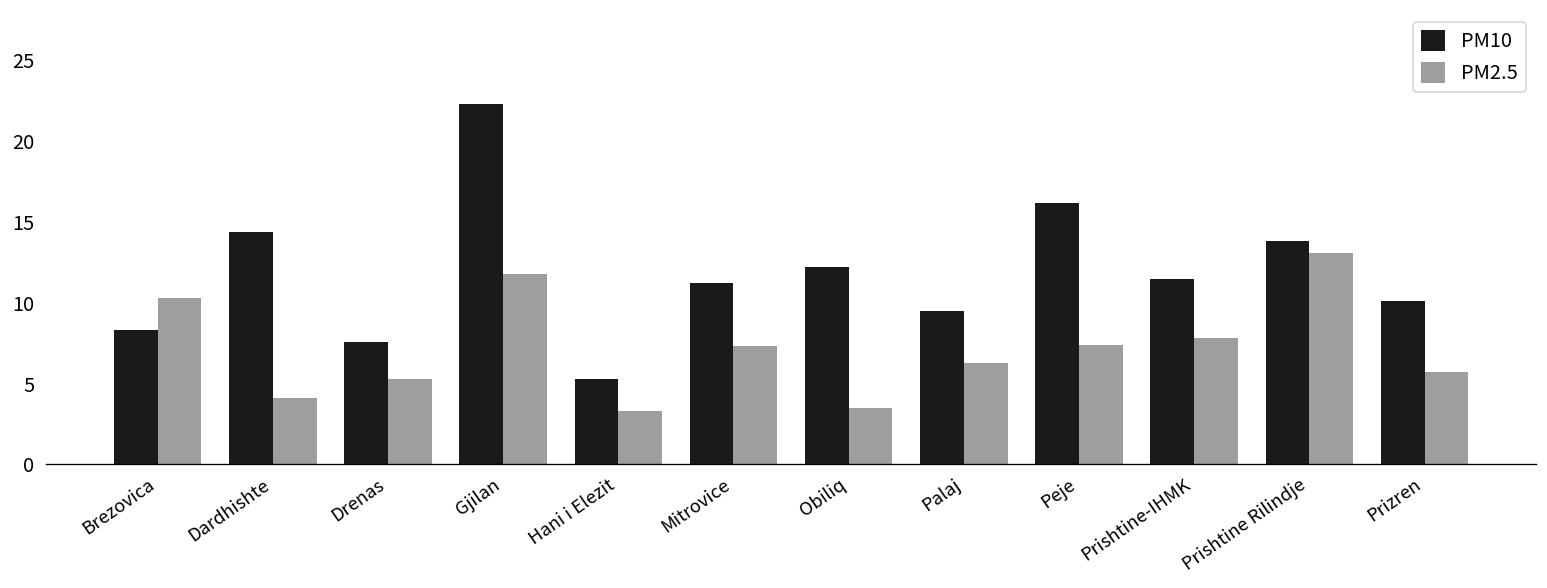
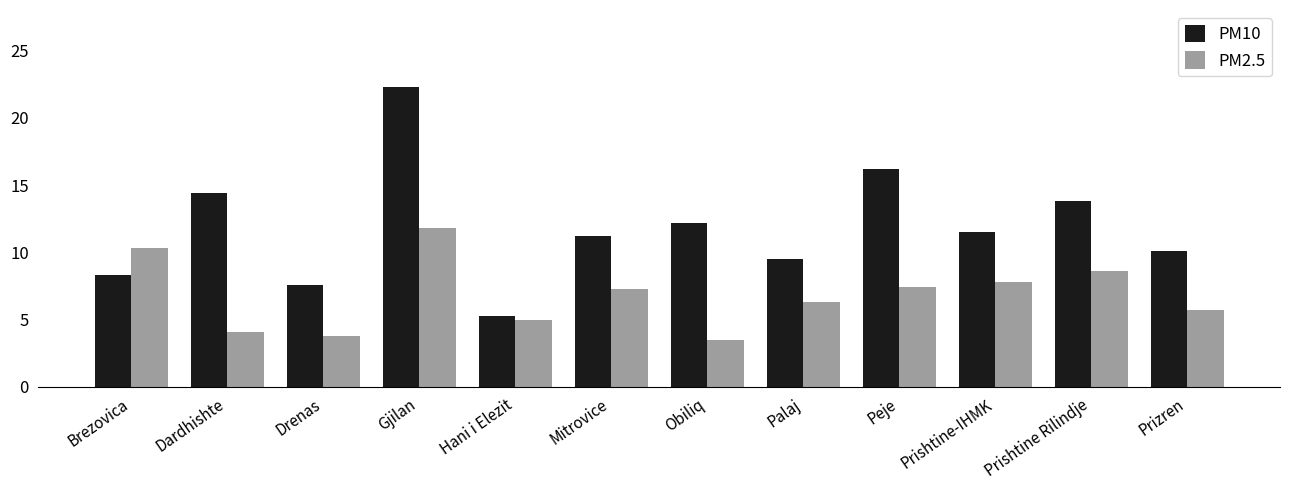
  {
    "PM10": {
      "Brezovica": 8.3,
      "Dardhishte": 14.4,
      "Drenas": 7.6,
      "Gjilan": 22.3,
      "Hani i Elezit": 5.3,
      "Mitrovice": 11.2,
      "Obiliq": 12.2,
      "Palaj": 9.5,
      "Peje": 16.2,
      "Prishtine-IHMK": 11.5,
      "Prishtine Rilindje": 13.8,
      "Prizren": 10.1
    },
    "PM2.5": {
      "Brezovica": 10.3,
      "Dardhishte": 4.1,
-     "Drenas": 5.3,
+     "Drenas": 3.8,
      "Gjilan": 11.8,
-     "Hani i Elezit": 3.3,
+     "Hani i Elezit": 5.0,
      "Mitrovice": 7.3,
      "Obiliq": 3.5,
      "Palaj": 6.3,
      "Peje": 7.4,
      "Prishtine-IHMK": 7.8,
-     "Prishtine Rilindje": 13.1,
+     "Prishtine Rilindje": 8.6,
      "Prizren": 5.7
    }
  }
